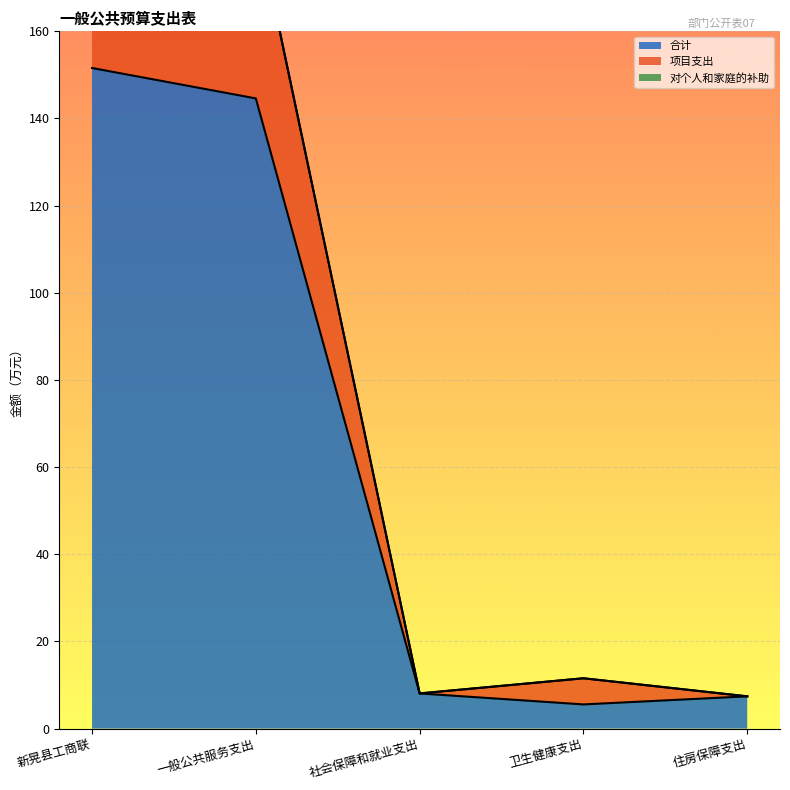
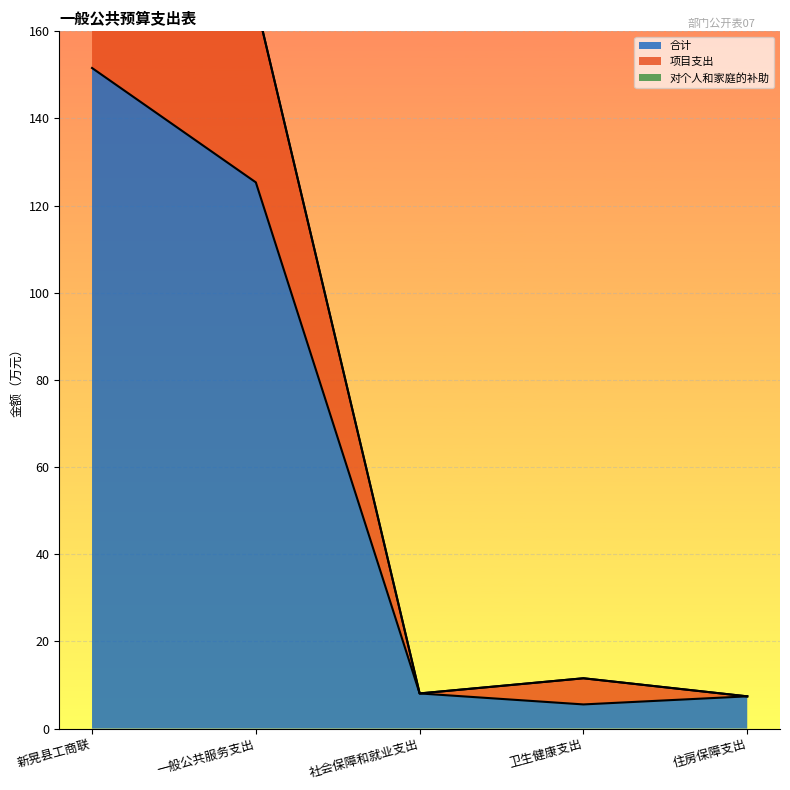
  {
    "合计": {
      "新晃县工商联": 152,
-     "一般公共服务支出": 145,
+     "一般公共服务支出": 125,
      "卫生健康支出": 6
    }
  }
